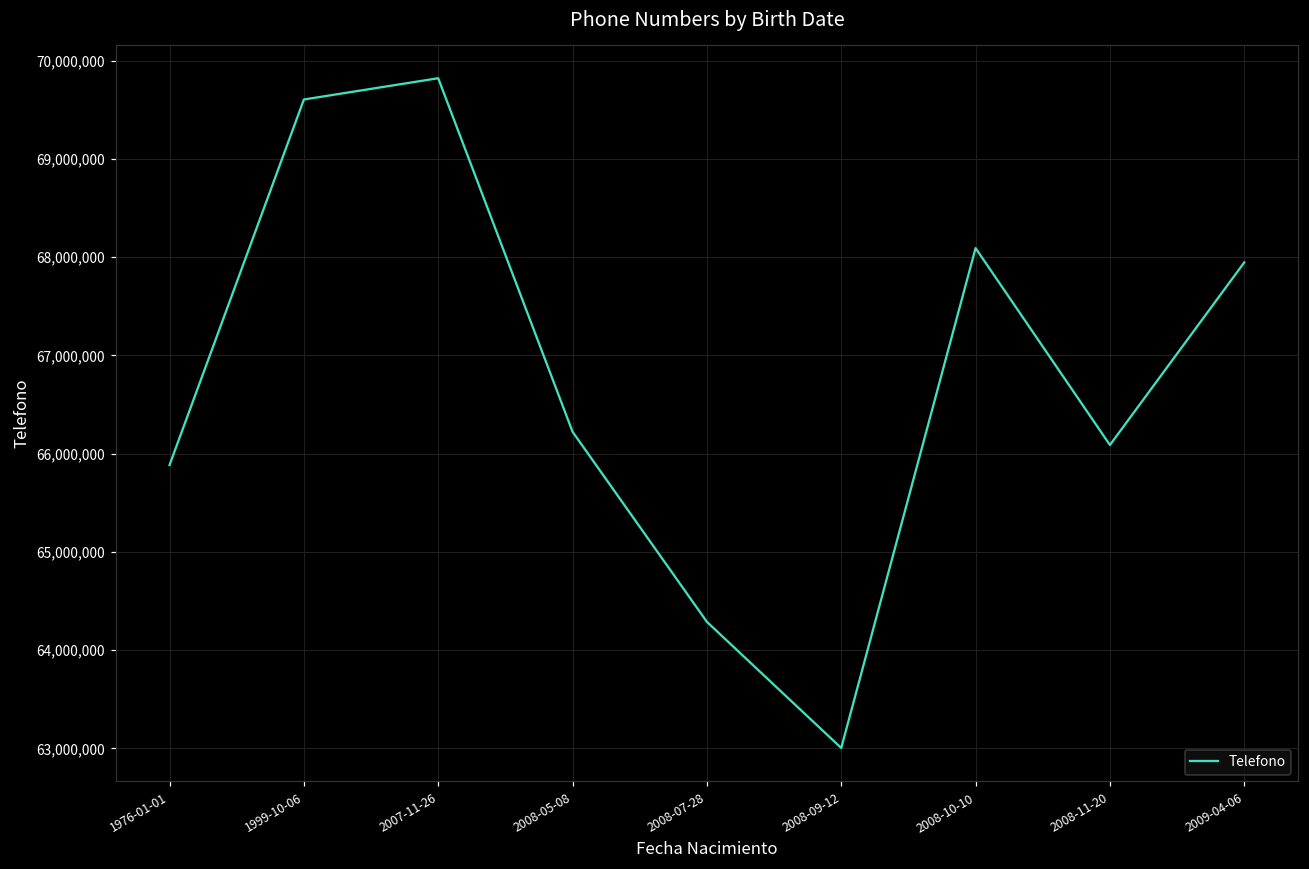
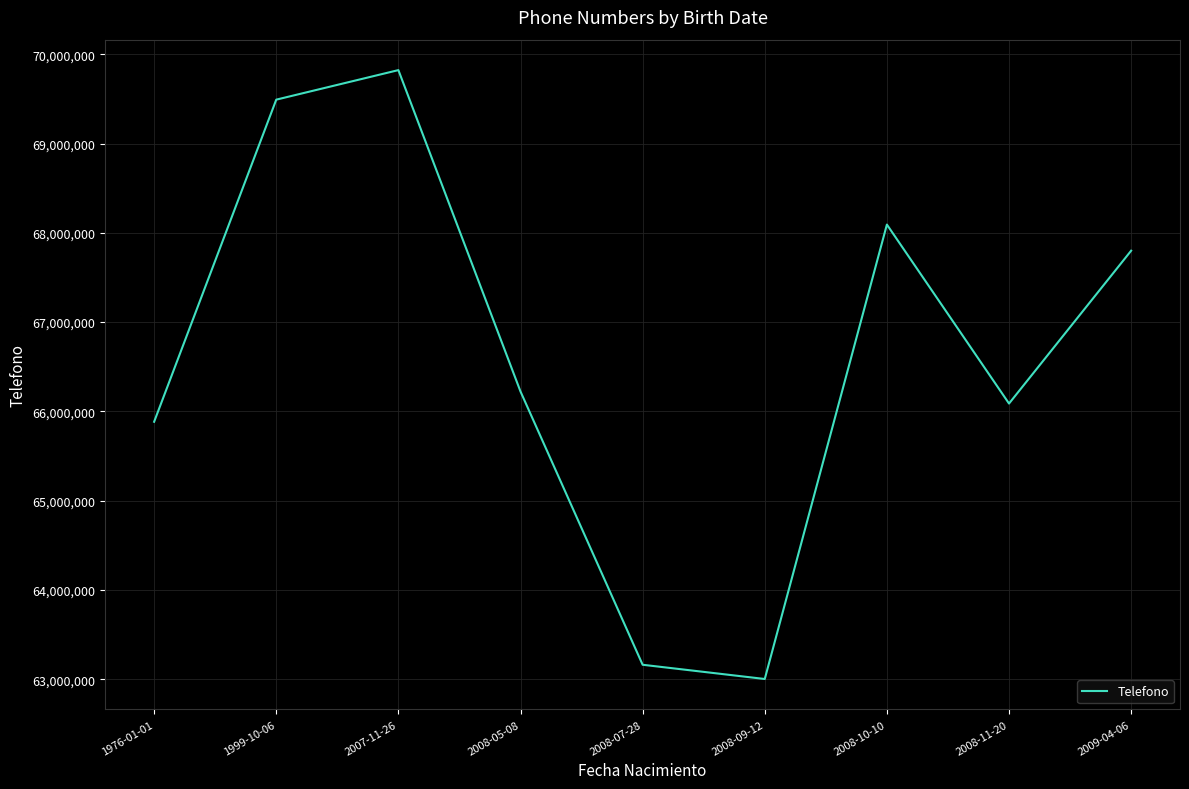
  {
    "1976-01-01": "65,900,000",
-   "1999-10-06": "69,600,000",
+   "1999-10-06": "69,500,000",
    "2007-11-26": "69,800,000",
    "2008-05-08": "66,200,000",
-   "2008-07-28": "64,300,000",
+   "2008-07-28": "63,200,000",
    "2008-09-12": "63,000,000",
    "2008-10-10": "68,100,000",
    "2008-11-20": "66,100,000",
-   "2009-04-06": "67,900,000"
+   "2009-04-06": "67,800,000"
  }
